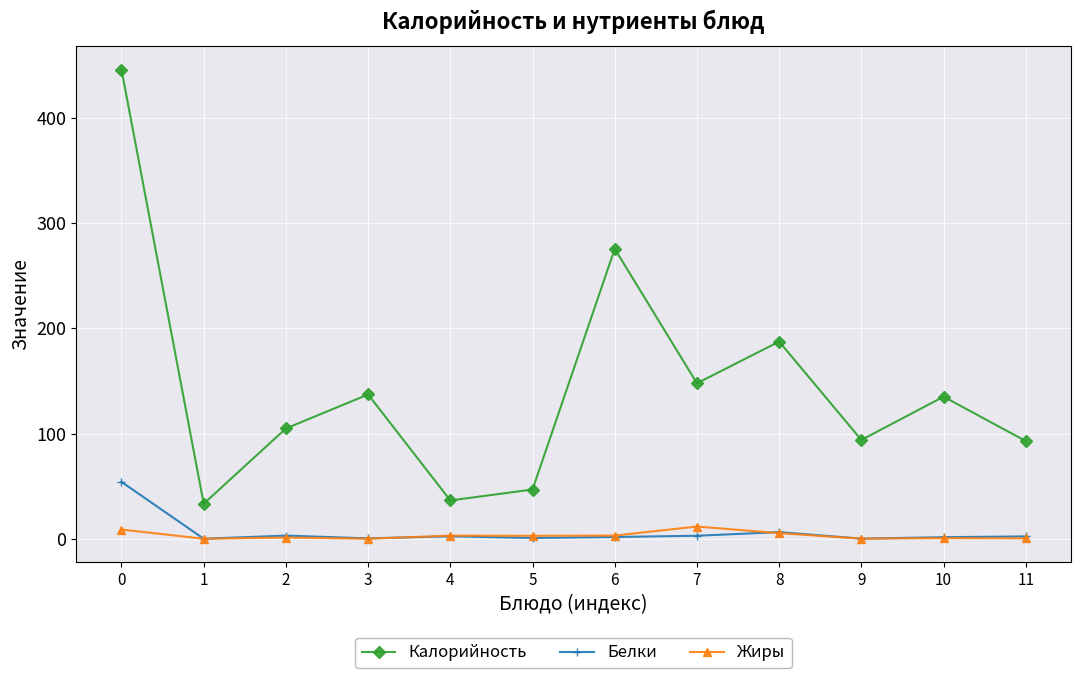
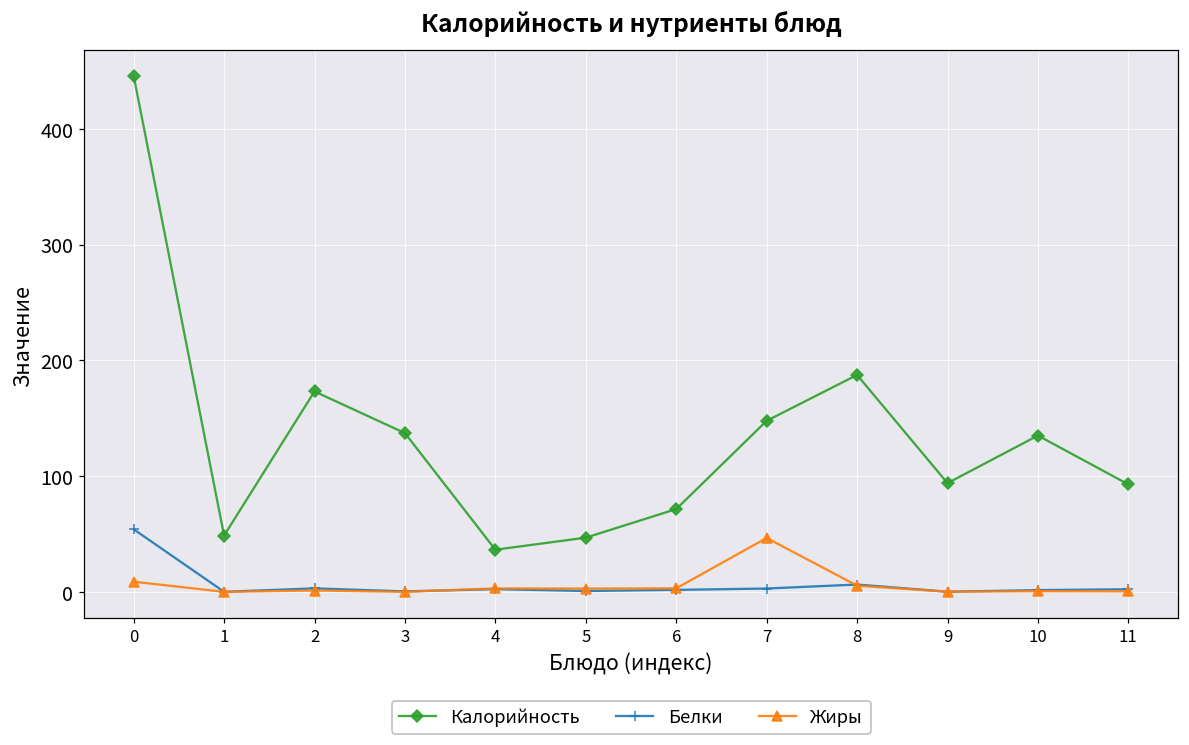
  {
    "Калорийность": {
      "0": 446,
-     "1": 33,
-     "2": 105,
+     "1": 49,
+     "2": 173,
      "3": 137,
      "4": 36,
      "5": 47,
-     "6": 276,
+     "6": 71,
      "7": 148,
      "8": 187,
      "9": 94,
      "10": 135,
      "11": 93
    },
    "Белки": {
      "0": 54,
      "7": 3
    },
    "Жиры": {
      "0": 9,
-     "7": 12
+     "7": 47
    }
  }
